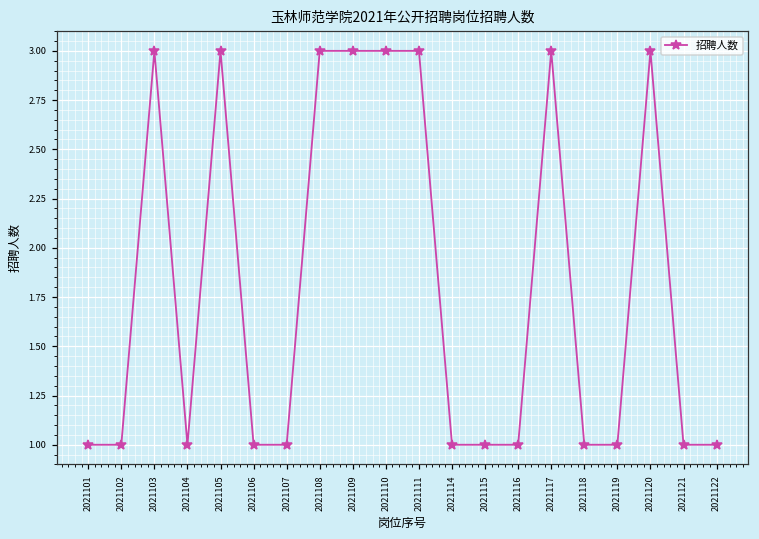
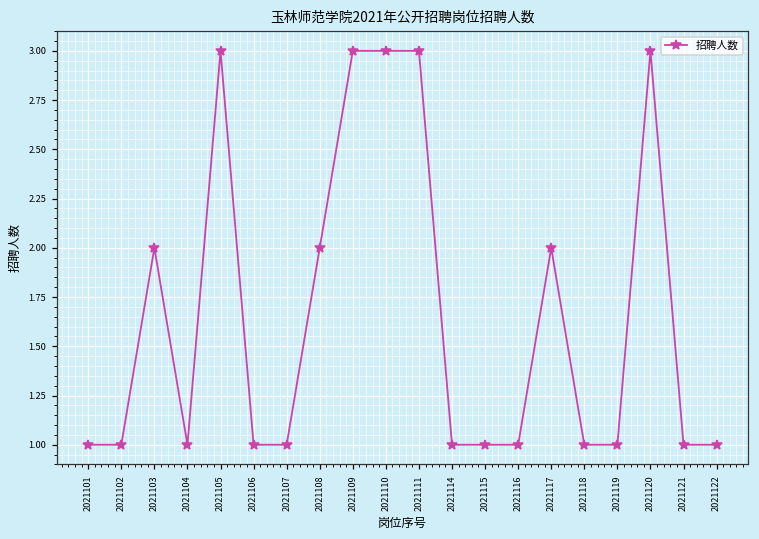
  {
    "2021101": 1,
    "2021102": 1,
-   "2021103": 3,
+   "2021103": 2,
    "2021104": 1,
    "2021105": 3,
    "2021106": 1,
    "2021107": 1,
-   "2021108": 3,
+   "2021108": 2,
    "2021109": 3,
    "2021110": 3,
    "2021111": 3,
    "2021114": 1,
    "2021115": 1,
    "2021116": 1,
-   "2021117": 3,
+   "2021117": 2,
    "2021118": 1,
    "2021119": 1,
    "2021120": 3,
    "2021121": 1,
    "2021122": 1
  }
